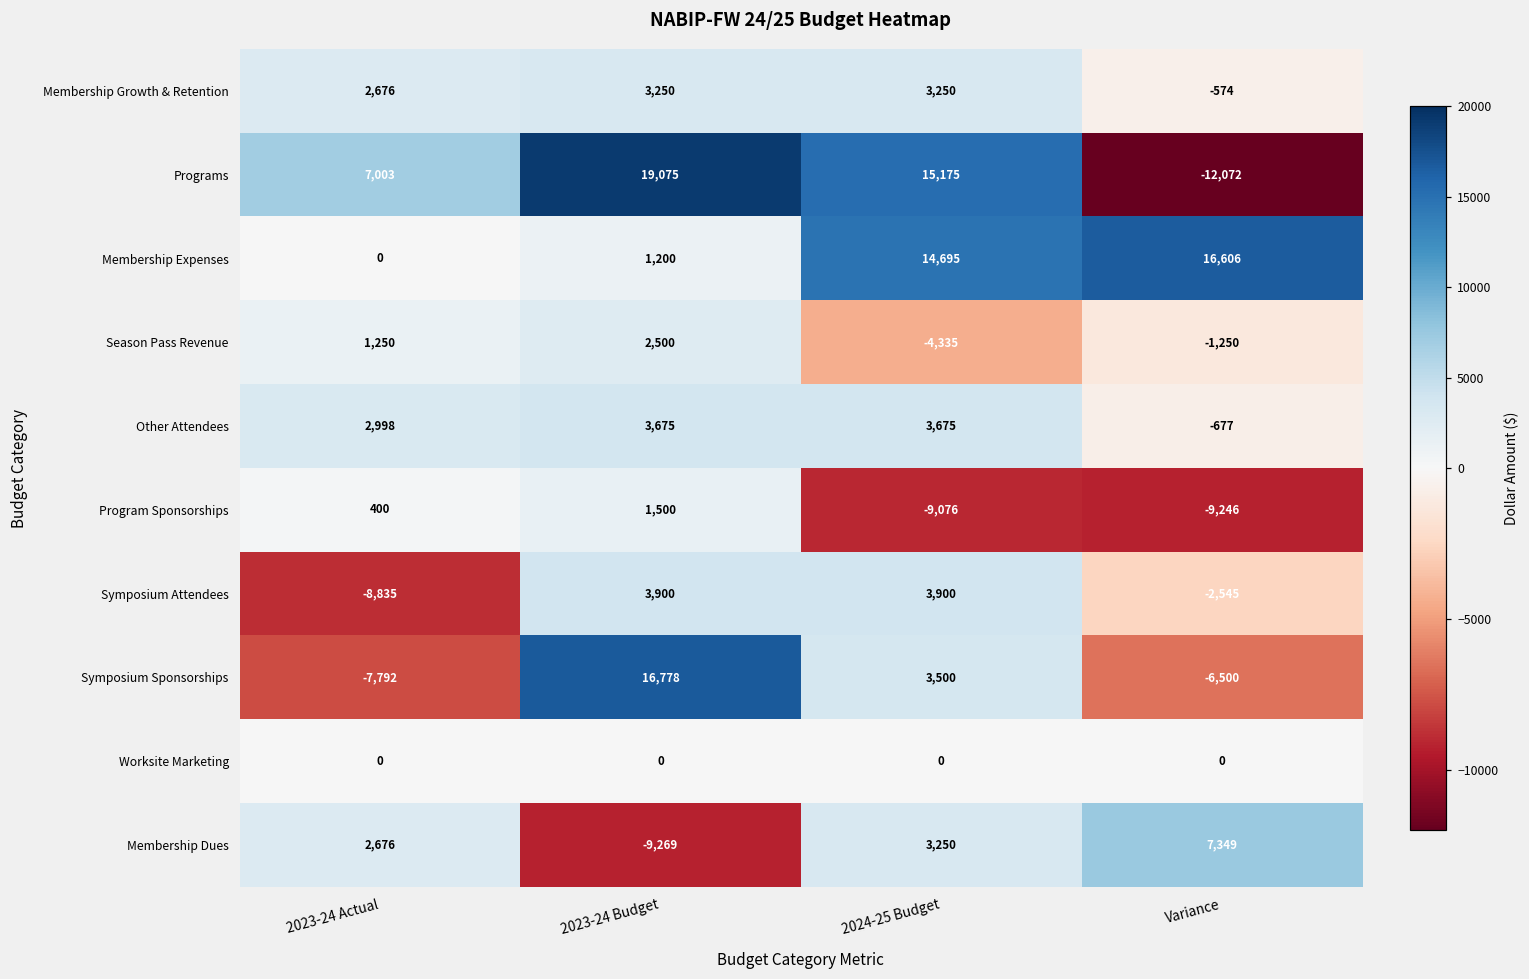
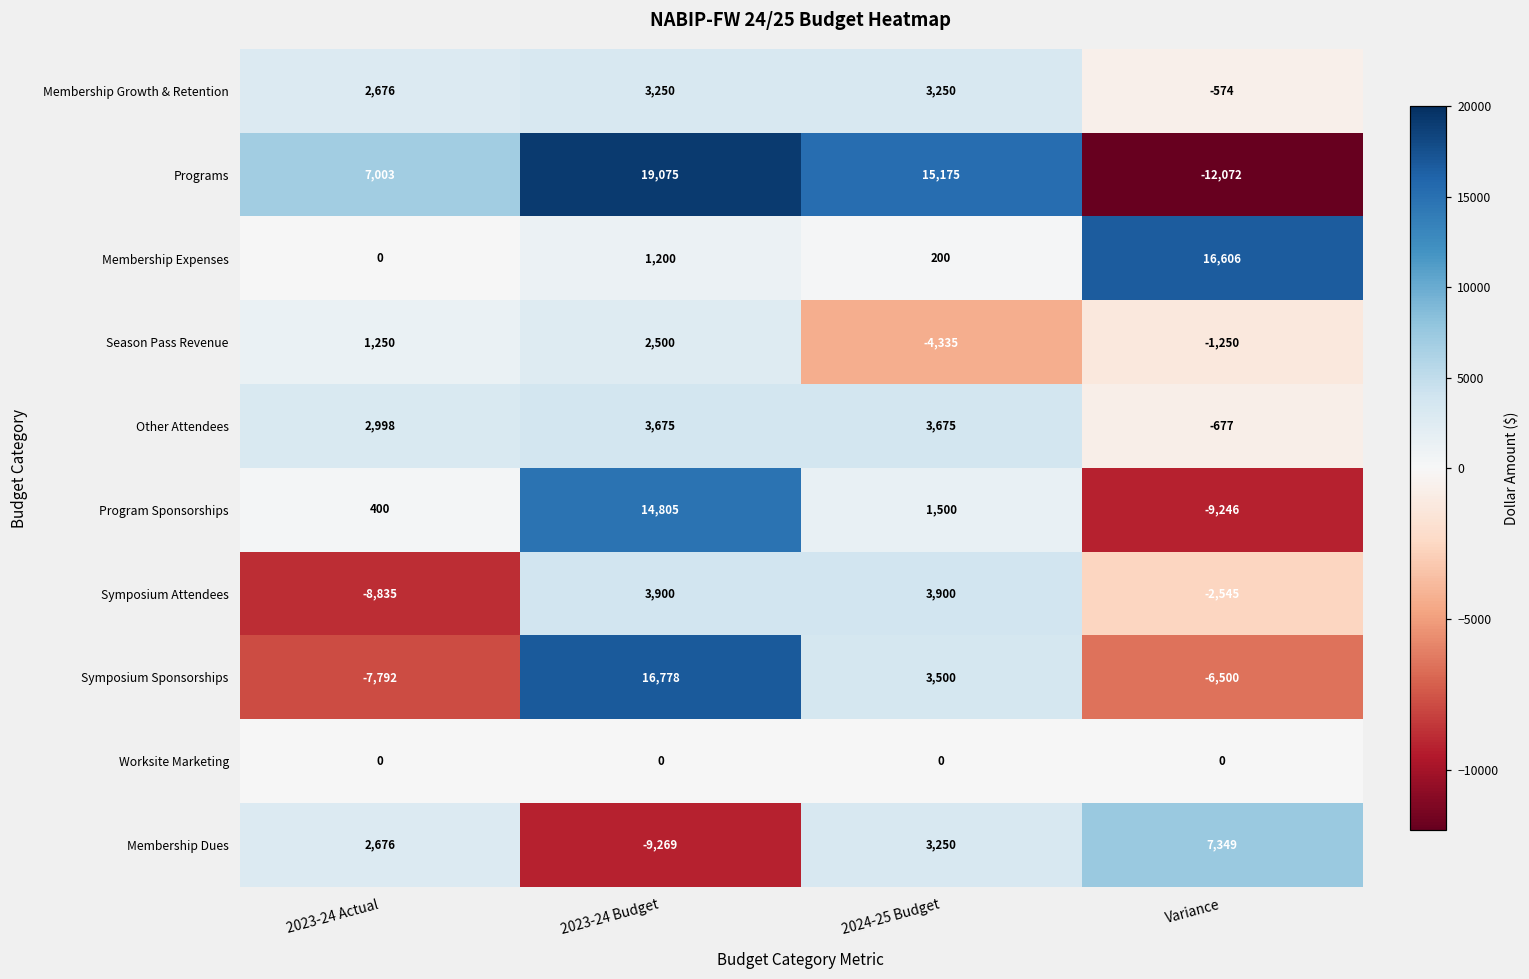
  {
    "Membership Growth & Retention": {
      "2023-24 Actual": "2,676",
      "2023-24 Budget": "3,250",
      "2024-25 Budget": "3,250",
      "Variance": "-574"
    },
    "Programs": {
      "2023-24 Actual": "7,003",
      "2023-24 Budget": "19,075",
      "2024-25 Budget": "15,175",
      "Variance": "-12,072"
    },
    "Membership Expenses": {
      "2023-24 Actual": "0",
      "2023-24 Budget": "1,200",
-     "2024-25 Budget": "14,695",
+     "2024-25 Budget": "200",
      "Variance": "16,606"
    },
    "Season Pass Revenue": {
      "2023-24 Actual": "1,250",
      "2023-24 Budget": "2,500",
      "2024-25 Budget": "-4,335",
      "Variance": "-1,250"
    },
    "Other Attendees": {
      "2023-24 Actual": "2,998",
      "2023-24 Budget": "3,675",
      "2024-25 Budget": "3,675",
      "Variance": "-677"
    },
    "Program Sponsorships": {
      "2023-24 Actual": "400",
-     "2023-24 Budget": "1,500",
-     "2024-25 Budget": "-9,076",
+     "2023-24 Budget": "14,805",
+     "2024-25 Budget": "1,500",
      "Variance": "-9,246"
    },
    "Symposium Attendees": {
      "2023-24 Actual": "-8,835",
      "2023-24 Budget": "3,900",
      "2024-25 Budget": "3,900",
      "Variance": "-2,545"
    },
    "Symposium Sponsorships": {
      "2023-24 Actual": "-7,792",
      "2023-24 Budget": "16,778",
      "2024-25 Budget": "3,500",
      "Variance": "-6,500"
    },
    "Worksite Marketing": {
      "2023-24 Actual": "0",
      "2023-24 Budget": "0",
      "2024-25 Budget": "0",
      "Variance": "0"
    },
    "Membership Dues": {
      "2023-24 Actual": "2,676",
      "2023-24 Budget": "-9,269",
      "2024-25 Budget": "3,250",
      "Variance": "7,349"
    }
  }
